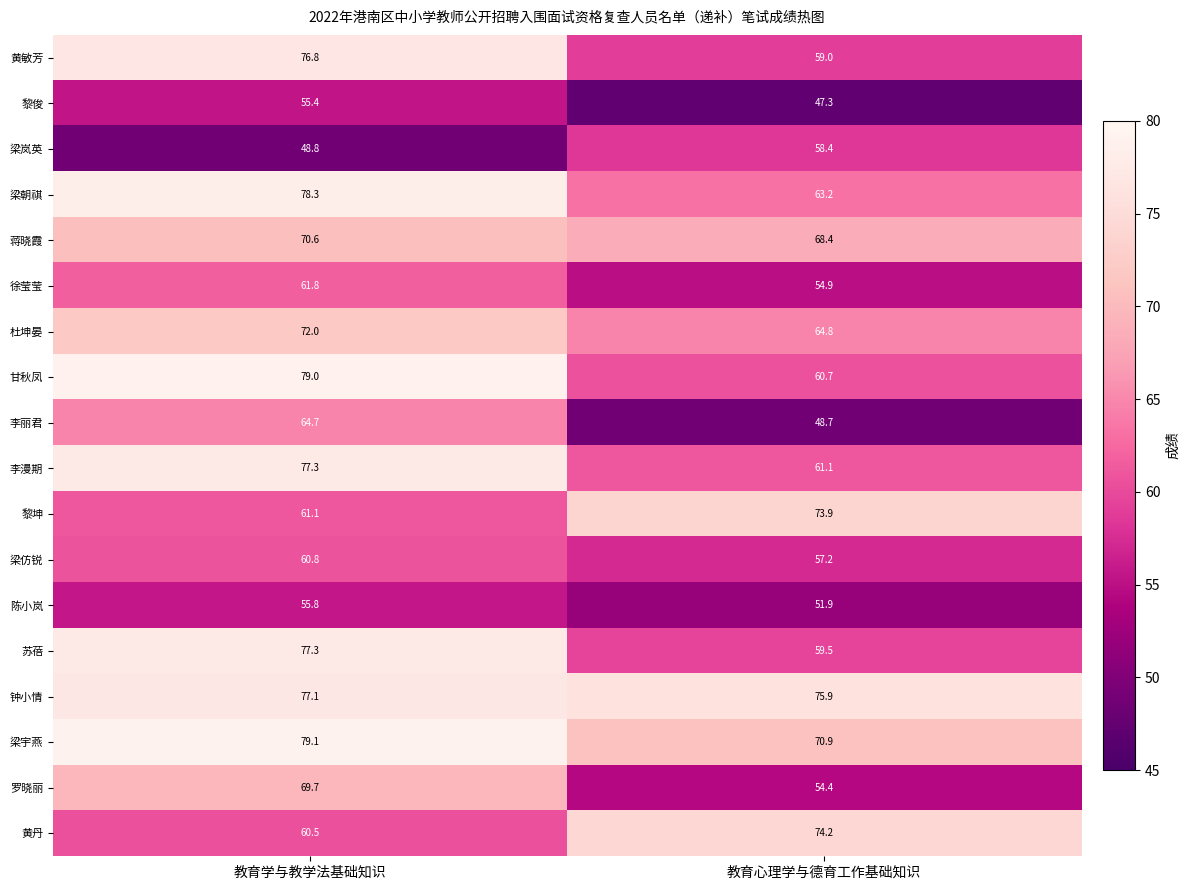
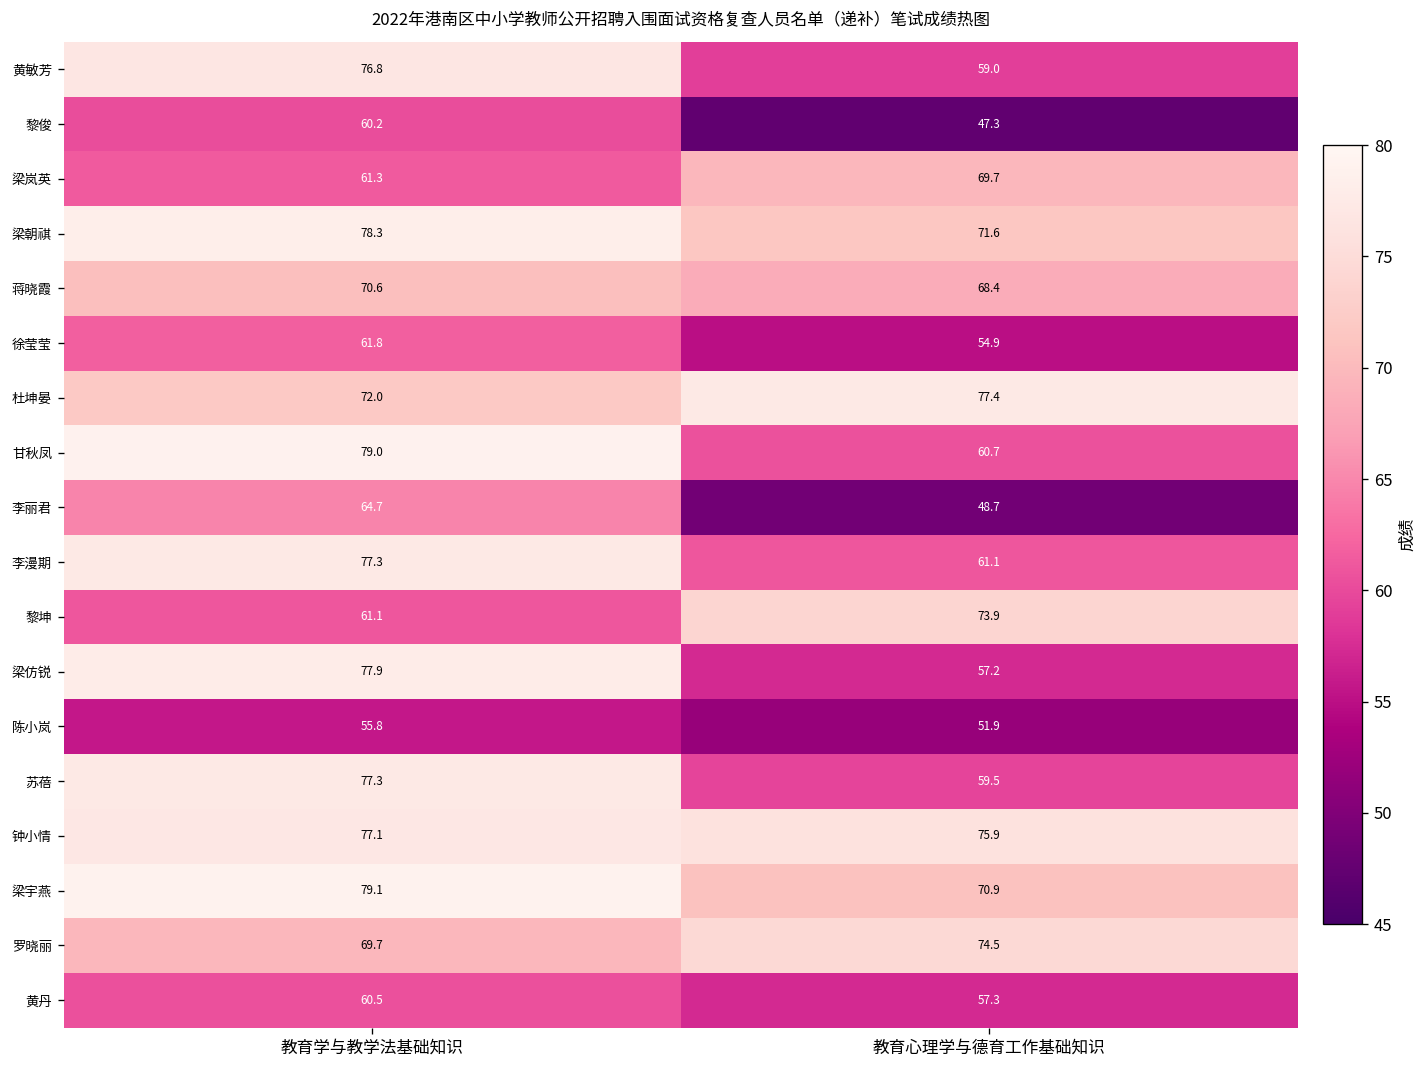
  {
    "黄敏芳": {
      "教育学与教学法基础知识": 76.8,
      "教育心理学与德育工作基础知识": 59.0
    },
    "黎俊": {
-     "教育学与教学法基础知识": 55.4,
+     "教育学与教学法基础知识": 60.2,
      "教育心理学与德育工作基础知识": 47.3
    },
    "梁岚英": {
-     "教育学与教学法基础知识": 48.8,
-     "教育心理学与德育工作基础知识": 58.4
+     "教育学与教学法基础知识": 61.3,
+     "教育心理学与德育工作基础知识": 69.7
    },
    "梁朝祺": {
      "教育学与教学法基础知识": 78.3,
-     "教育心理学与德育工作基础知识": 63.2
+     "教育心理学与德育工作基础知识": 71.6
    },
    "蒋晓霞": {
      "教育学与教学法基础知识": 70.6,
      "教育心理学与德育工作基础知识": 68.4
    },
    "徐莹莹": {
      "教育学与教学法基础知识": 61.8,
      "教育心理学与德育工作基础知识": 54.9
    },
    "杜坤晏": {
      "教育学与教学法基础知识": 72.0,
-     "教育心理学与德育工作基础知识": 64.8
+     "教育心理学与德育工作基础知识": 77.4
    },
    "甘秋凤": {
      "教育学与教学法基础知识": 79.0,
      "教育心理学与德育工作基础知识": 60.7
    },
    "李丽君": {
      "教育学与教学法基础知识": 64.7,
      "教育心理学与德育工作基础知识": 48.7
    },
    "李漫期": {
      "教育学与教学法基础知识": 77.3,
      "教育心理学与德育工作基础知识": 61.1
    },
    "黎坤": {
      "教育学与教学法基础知识": 61.1,
      "教育心理学与德育工作基础知识": 73.9
    },
    "梁仿锐": {
-     "教育学与教学法基础知识": 60.8,
+     "教育学与教学法基础知识": 77.9,
      "教育心理学与德育工作基础知识": 57.2
    },
    "陈小岚": {
      "教育学与教学法基础知识": 55.8,
      "教育心理学与德育工作基础知识": 51.9
    },
    "苏蓓": {
      "教育学与教学法基础知识": 77.3,
      "教育心理学与德育工作基础知识": 59.5
    },
    "钟小情": {
      "教育学与教学法基础知识": 77.1,
      "教育心理学与德育工作基础知识": 75.9
    },
    "梁宇燕": {
      "教育学与教学法基础知识": 79.1,
      "教育心理学与德育工作基础知识": 70.9
    },
    "罗晓丽": {
      "教育学与教学法基础知识": 69.7,
-     "教育心理学与德育工作基础知识": 54.4
+     "教育心理学与德育工作基础知识": 74.5
    },
    "黄丹": {
      "教育学与教学法基础知识": 60.5,
-     "教育心理学与德育工作基础知识": 74.2
+     "教育心理学与德育工作基础知识": 57.3
    }
  }
